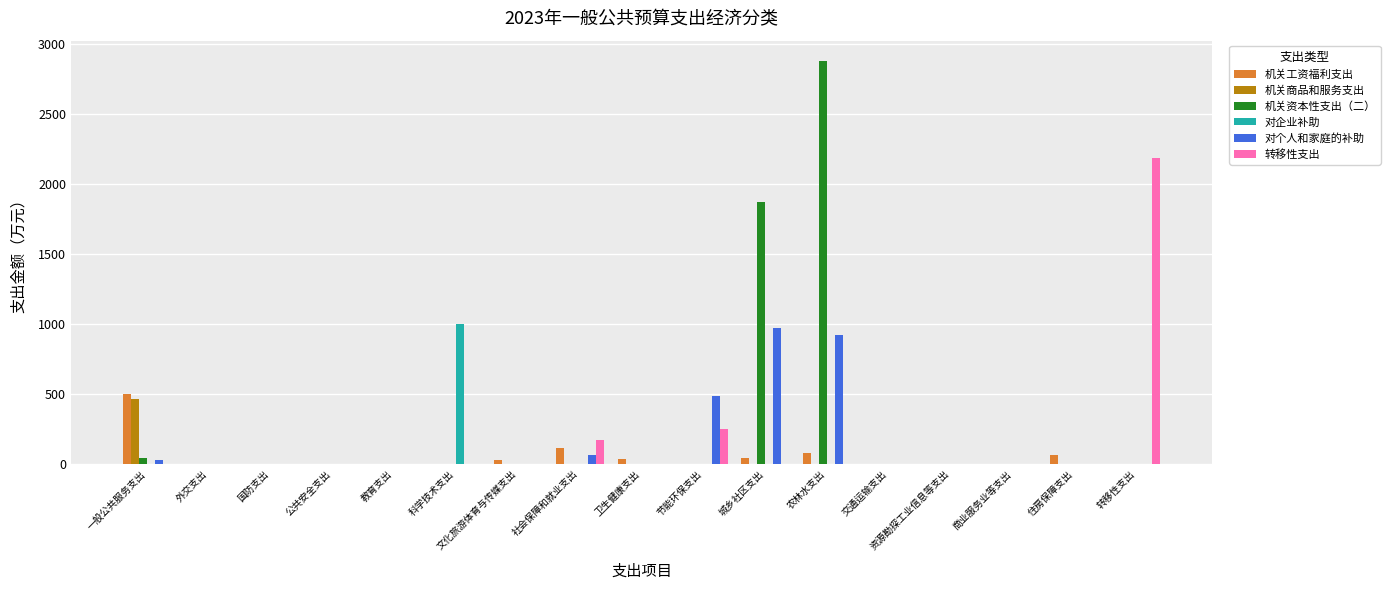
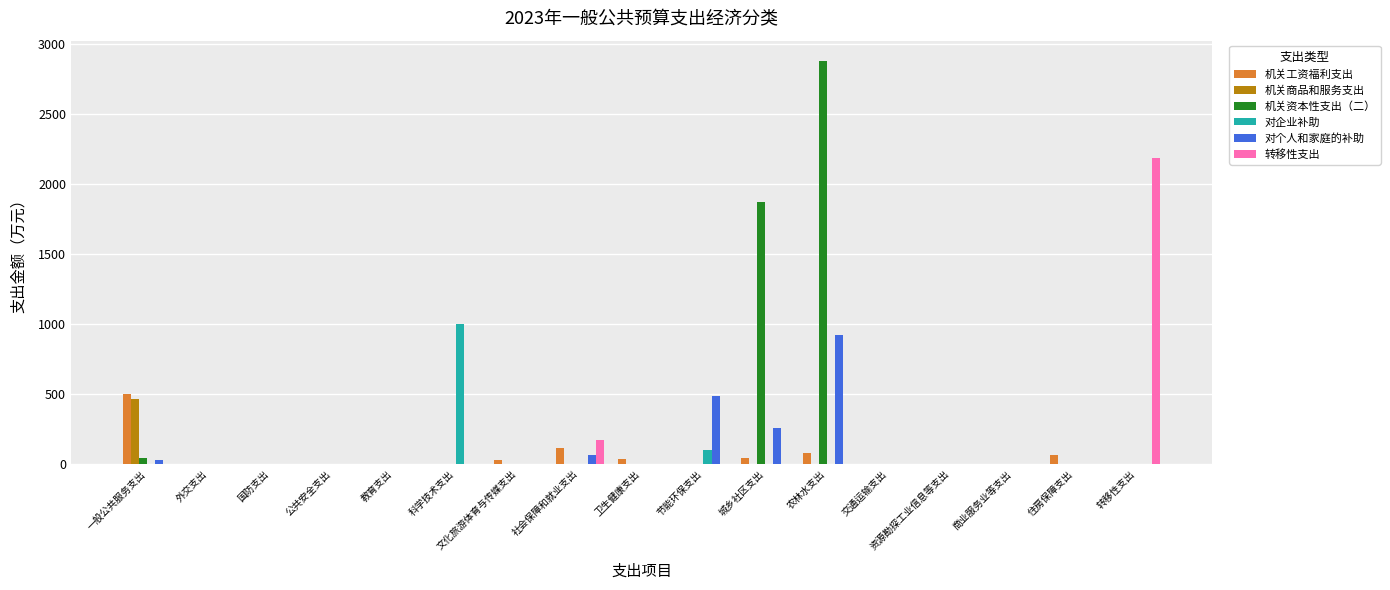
  {
    "机关资本性支出（二）": {
      "一般公共服务支出": 50,
      "外交支出": 0,
      "国防支出": 0,
      "公共安全支出": 0,
      "教育支出": 0,
      "科学技术支出": 0,
      "文化旅游体育与传媒支出": 0,
      "社会保障和就业支出": 0,
      "卫生健康支出": 0,
      "节能环保支出": 0,
      "城乡社区支出": 1870,
      "农林水支出": 2880,
      "交通运输支出": 0,
      "资源勘探工业信息等支出": 0,
      "商业服务业等支出": 0,
      "住房保障支出": 0,
      "转移性支出": 0
    },
    "对企业补助": {
      "一般公共服务支出": 0,
      "外交支出": 0,
      "国防支出": 0,
      "公共安全支出": 0,
      "教育支出": 0,
      "科学技术支出": 1000,
      "文化旅游体育与传媒支出": 0,
      "社会保障和就业支出": 0,
      "卫生健康支出": 0,
-     "节能环保支出": 0,
+     "节能环保支出": 100,
      "城乡社区支出": 0,
      "农林水支出": 0,
      "交通运输支出": 0,
      "资源勘探工业信息等支出": 0,
      "商业服务业等支出": 0,
      "住房保障支出": 0,
      "转移性支出": 0
    },
    "对个人和家庭的补助": {
      "一般公共服务支出": 30,
      "外交支出": 0,
      "国防支出": 0,
      "公共安全支出": 0,
      "教育支出": 0,
      "科学技术支出": 0,
      "文化旅游体育与传媒支出": 0,
      "社会保障和就业支出": 60,
      "卫生健康支出": 0,
      "节能环保支出": 490,
-     "城乡社区支出": 970,
+     "城乡社区支出": 260,
      "农林水支出": 920,
      "交通运输支出": 0,
      "资源勘探工业信息等支出": 0,
      "商业服务业等支出": 0,
      "住房保障支出": 0,
      "转移性支出": 0
    },
    "转移性支出": {
      "一般公共服务支出": 0,
      "外交支出": 0,
      "国防支出": 0,
      "公共安全支出": 0,
      "教育支出": 0,
      "科学技术支出": 0,
      "文化旅游体育与传媒支出": 0,
      "社会保障和就业支出": 170,
      "卫生健康支出": 0,
-     "节能环保支出": 250,
+     "节能环保支出": 0,
      "城乡社区支出": 0,
      "农林水支出": 0,
      "交通运输支出": 0,
      "资源勘探工业信息等支出": 0,
      "商业服务业等支出": 0,
      "住房保障支出": 0,
      "转移性支出": 2180
    }
  }
